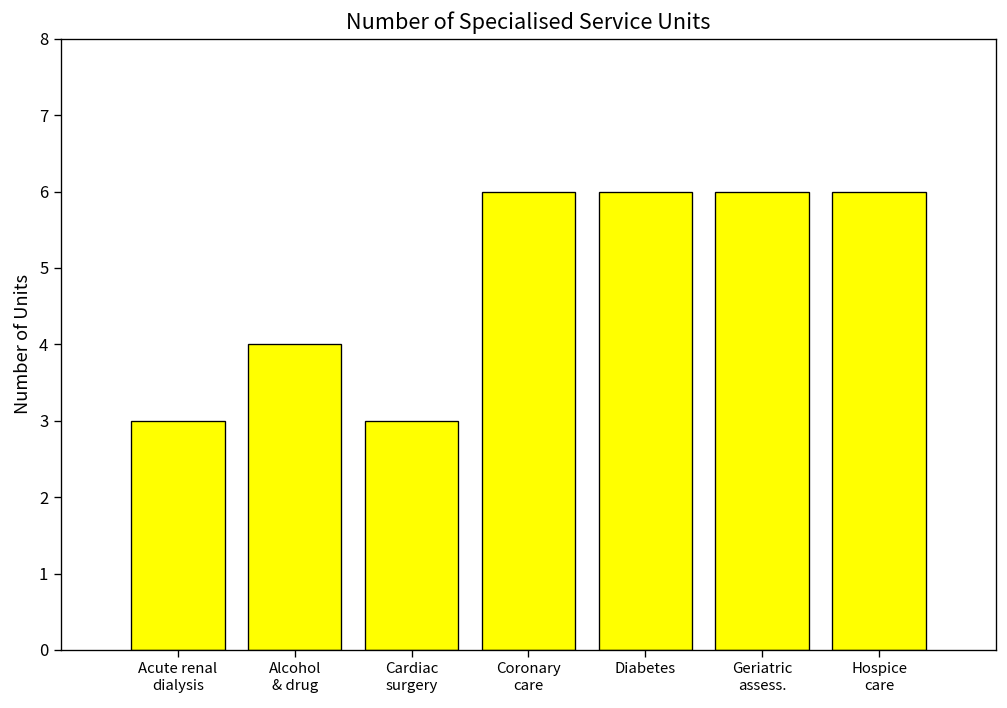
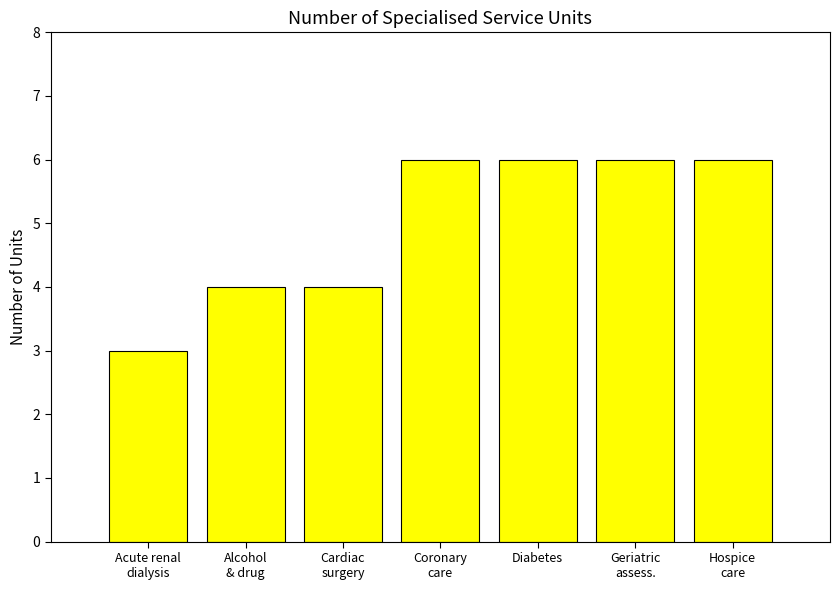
  {
    "Acute renal dialysis": 3,
    "Alcohol & drug": 4,
-   "Cardiac surgery": 3,
+   "Cardiac surgery": 4,
    "Coronary care": 6,
    "Diabetes": 6,
    "Geriatric assess.": 6,
    "Hospice care": 6
  }
